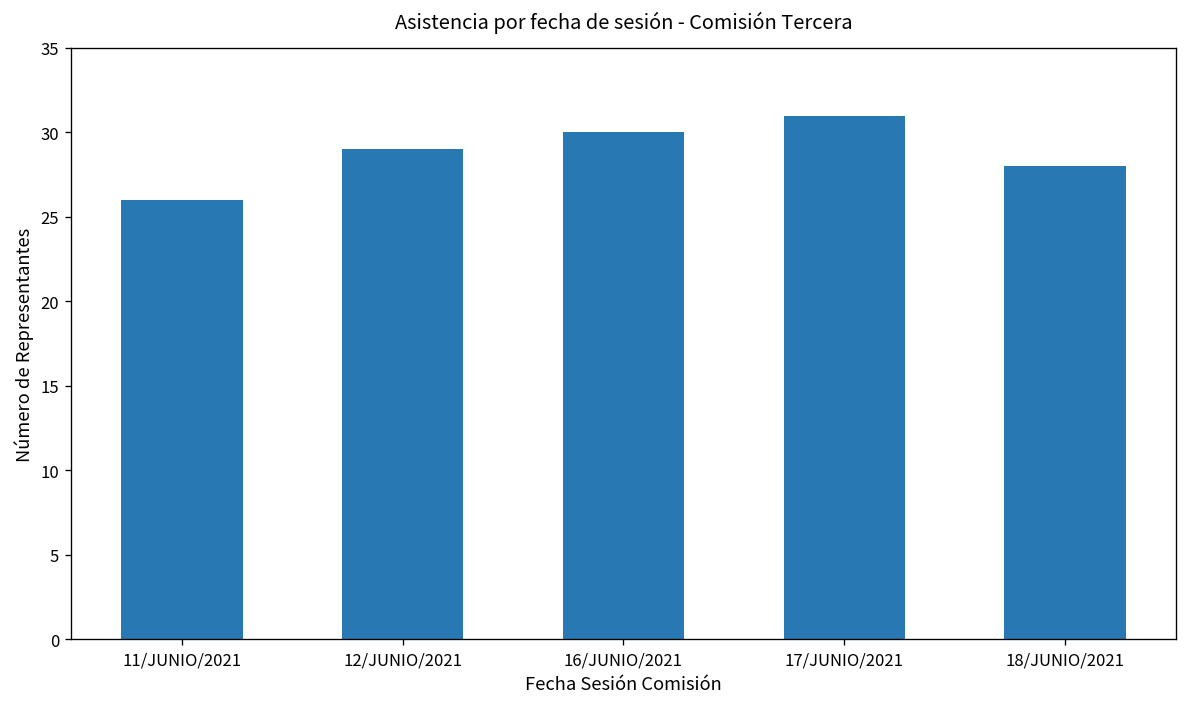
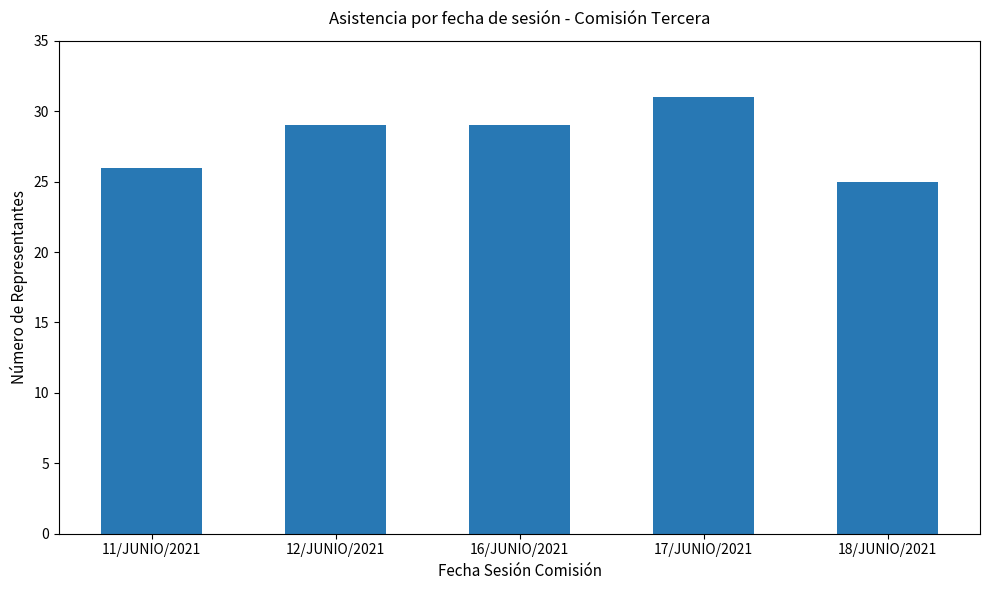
  {
    "11/JUNIO/2021": 26,
    "12/JUNIO/2021": 29,
-   "16/JUNIO/2021": 30,
+   "16/JUNIO/2021": 29,
    "17/JUNIO/2021": 31,
-   "18/JUNIO/2021": 28
+   "18/JUNIO/2021": 25
  }
